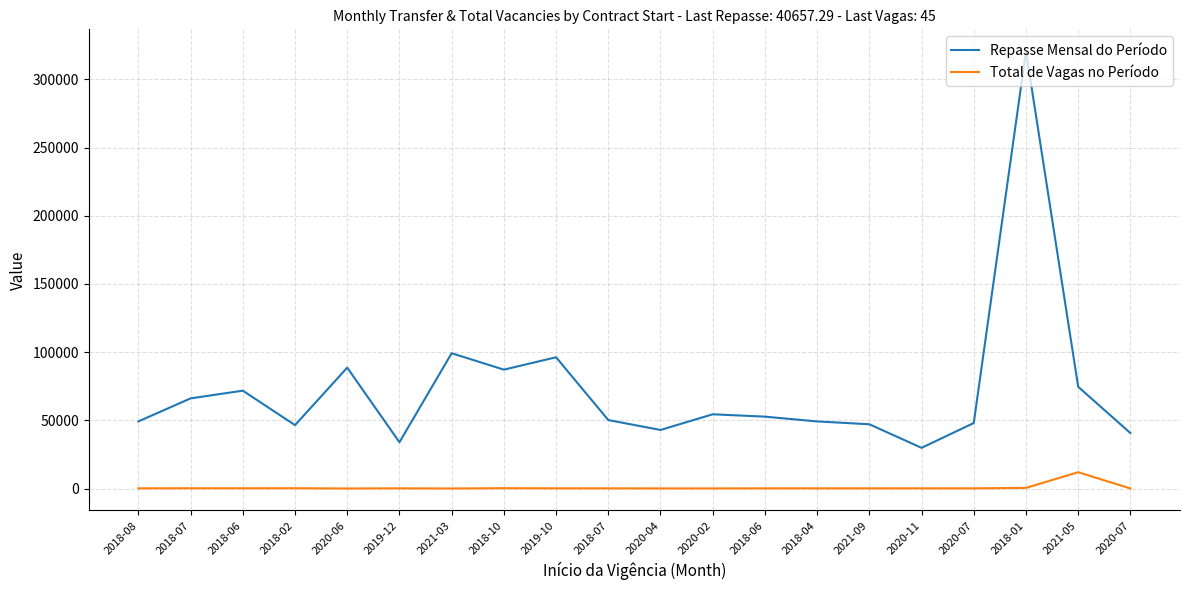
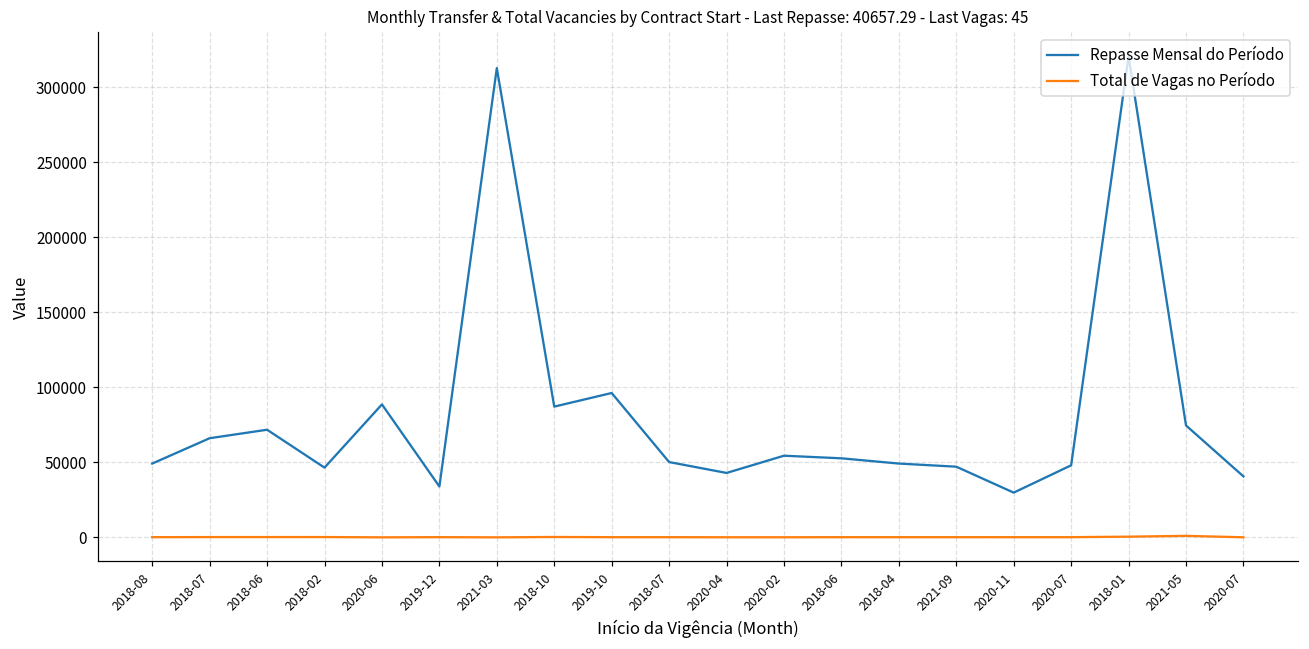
  {
    "Repasse Mensal do Período": {
      "2018-08": 49000,
      "2018-02": 46000,
      "2020-06": 89000,
      "2019-12": 34000,
-     "2021-03": 99000,
+     "2021-03": 313000,
      "2018-10": 87000,
      "2019-10": 96000,
      "2020-04": 43000,
      "2020-02": 54000,
      "2018-04": 49000,
      "2021-09": 47000,
      "2020-11": 30000,
      "2021-05": 75000
    },
    "Total de Vagas no Período": {
      "2018-08": 0,
      "2018-02": 0,
      "2020-06": 0,
      "2019-12": 0,
      "2021-03": 0,
      "2018-10": 0,
      "2019-10": 0,
      "2020-04": 0,
      "2020-02": 0,
      "2018-04": 0,
      "2021-09": 0,
      "2020-11": 0,
      "2018-01": 0,
-     "2021-05": 12000
+     "2021-05": 1000
    }
  }
